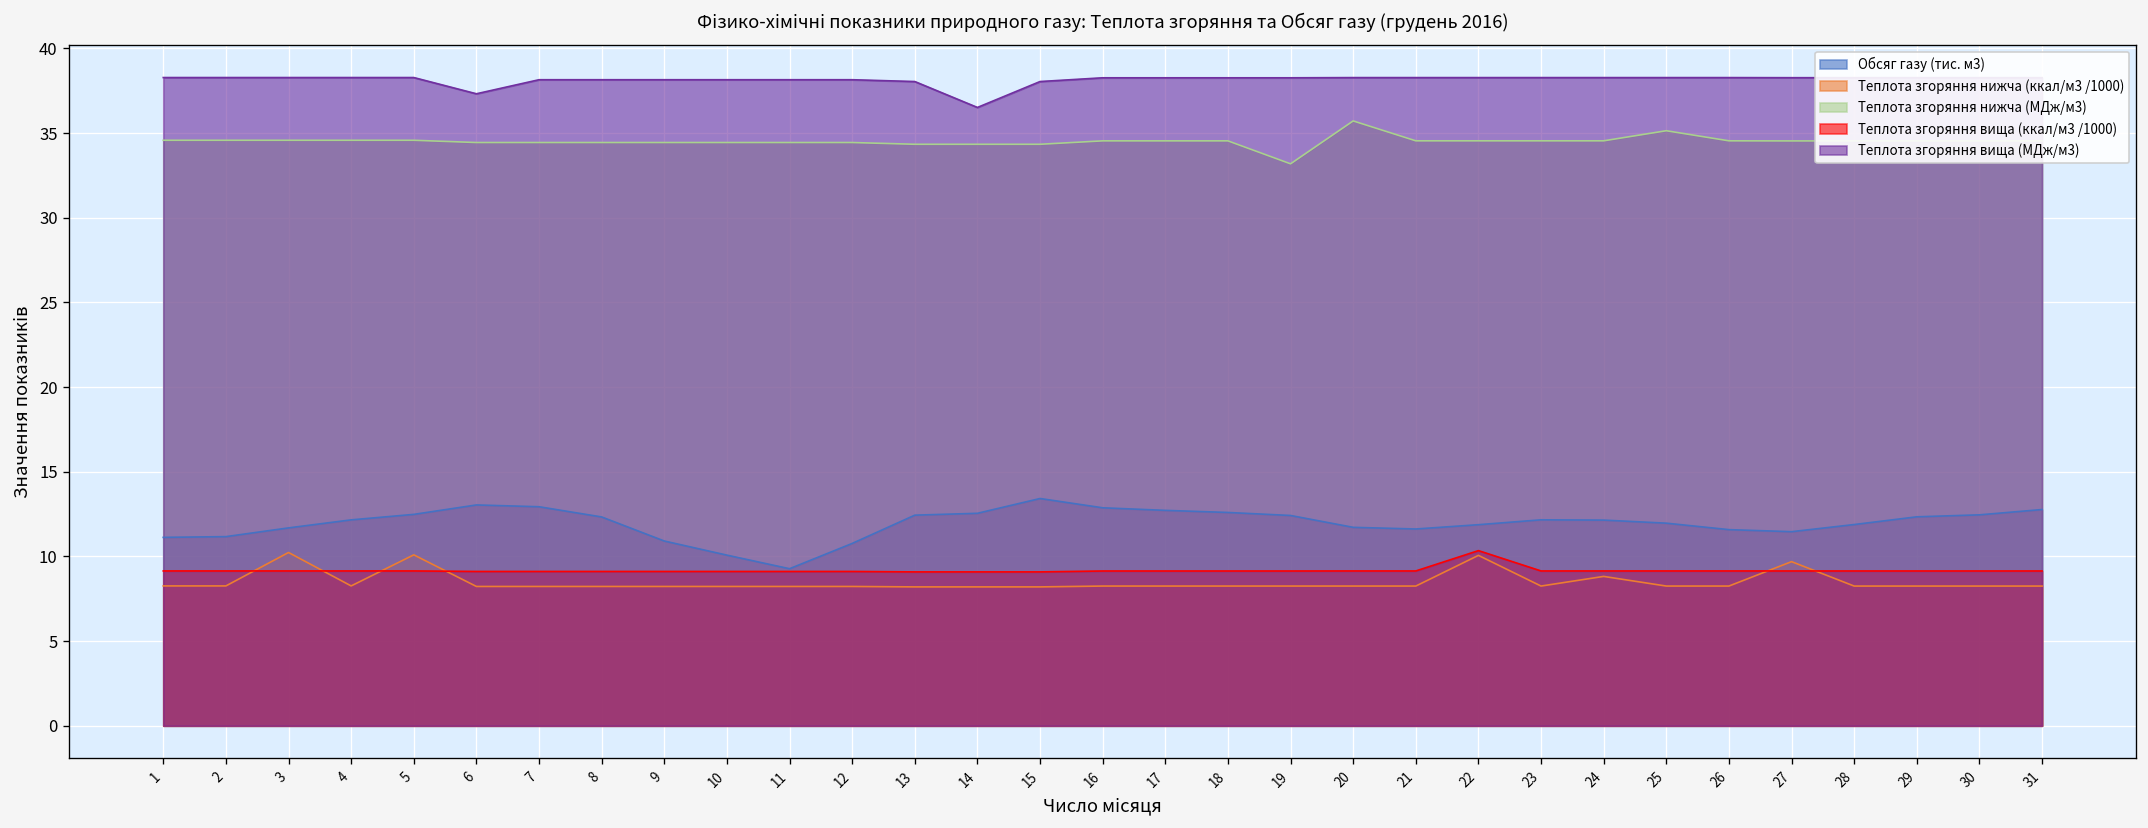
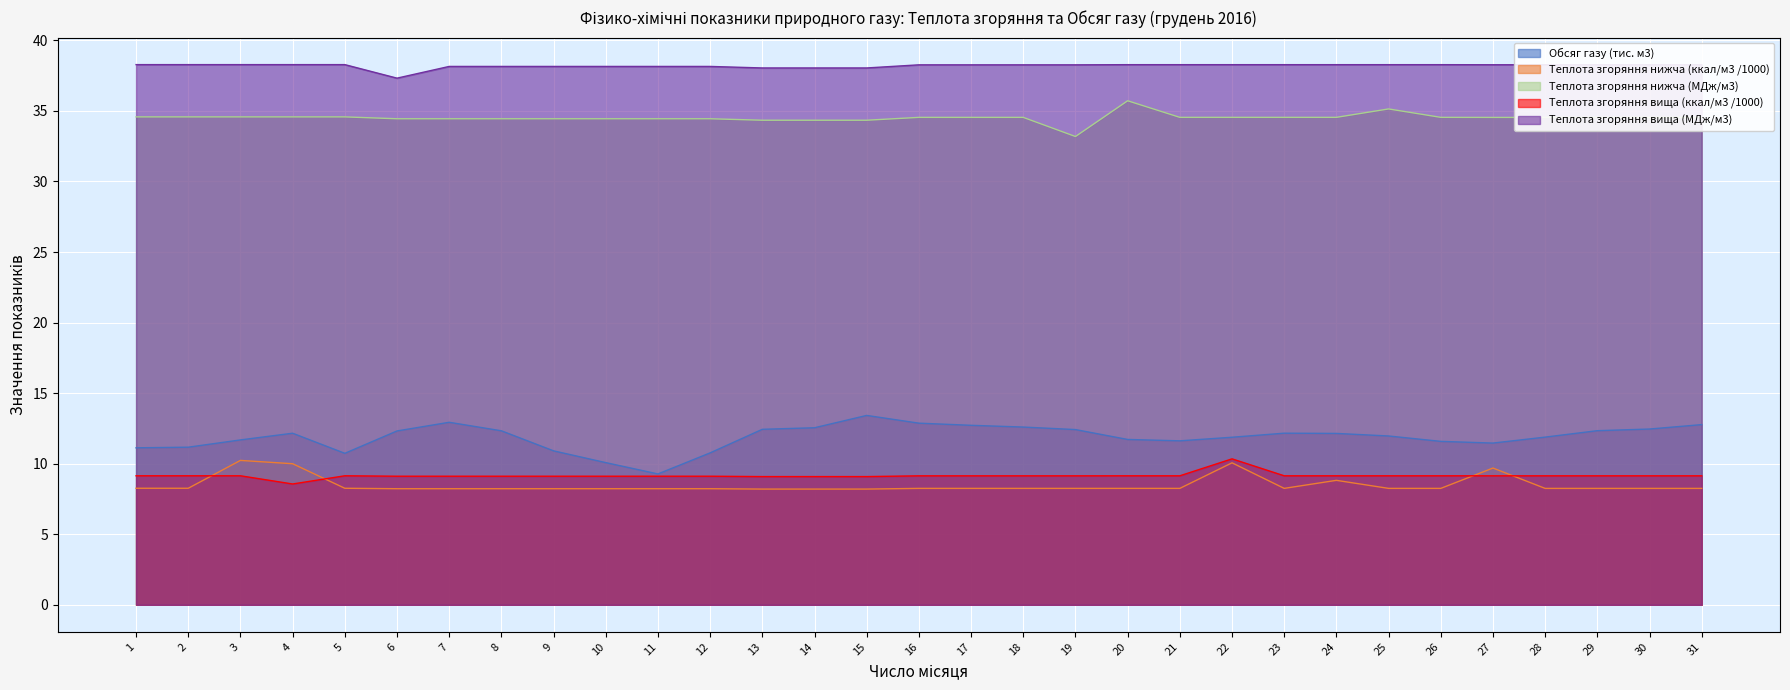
  {
    "Обсяг газу (тис. м3)": {
      "1": 11.1,
      "2": 11.2,
      "3": 11.7,
      "4": 12.2,
-     "5": 12.5,
-     "6": 13.0,
+     "5": 10.7,
+     "6": 12.3,
      "7": 12.9,
      "8": 12.3,
      "9": 10.9,
      "10": 10.1,
      "12": 10.8,
      "13": 12.4,
      "14": 12.5,
      "15": 13.4,
      "16": 12.9,
      "17": 12.7,
      "18": 12.6,
      "19": 12.4,
      "20": 11.7,
      "21": 11.6,
      "22": 11.9,
      "23": 12.2,
      "24": 12.1,
      "25": 12.0,
      "26": 11.6,
      "27": 11.5,
      "28": 11.9,
      "29": 12.3,
      "30": 12.5,
      "31": 12.8
    },
    "Теплота згоряння нижча (ккал/м3 /1000)": {
      "1": 8.3,
      "2": 8.3,
      "3": 10.2,
-     "4": 8.3,
-     "5": 10.1,
+     "4": 10.0,
+     "5": 8.3,
      "6": 8.2,
      "7": 8.2,
      "8": 8.2,
      "9": 8.2,
      "10": 8.2,
      "11": 8.2,
      "12": 8.2,
      "13": 8.2,
      "14": 8.2,
      "15": 8.2,
      "16": 8.3,
      "17": 8.3,
      "18": 8.3,
      "19": 8.3,
      "20": 8.3,
      "21": 8.3,
      "22": 10.1,
      "23": 8.3,
      "24": 8.8,
      "25": 8.3,
      "26": 8.3,
      "27": 9.7,
      "28": 8.2,
      "29": 8.2,
      "30": 8.2,
      "31": 8.2
    },
    "Теплота згоряння нижча (МДж/м3)": {
      "1": 34.6,
      "2": 34.6,
      "3": 34.6,
      "4": 34.6,
      "5": 34.6,
      "6": 34.4,
      "7": 34.4,
      "8": 34.4,
      "9": 34.4,
      "10": 34.4,
      "11": 34.4,
      "12": 34.4,
      "13": 34.3,
      "14": 34.3,
      "15": 34.3,
      "16": 34.5,
      "17": 34.5,
      "18": 34.5,
      "19": 33.2,
      "20": 35.7,
      "21": 34.5,
      "22": 34.5,
      "23": 34.5,
      "24": 34.5,
      "25": 35.1,
      "26": 34.5,
      "27": 34.5
    },
    "Теплота згоряння вища (ккал/м3 /1000)": {
      "1": 9.1,
      "2": 9.1,
      "3": 9.1,
-     "4": 9.1,
+     "4": 8.6,
      "5": 9.1,
      "6": 9.1,
      "7": 9.1,
      "8": 9.1,
      "9": 9.1,
      "10": 9.1,
      "12": 9.1,
      "13": 9.1,
      "14": 9.1,
      "15": 9.1,
      "16": 9.1,
      "17": 9.1,
      "18": 9.1,
      "19": 9.1,
      "20": 9.1,
      "21": 9.1,
      "22": 10.3,
      "23": 9.1,
      "24": 9.1,
      "25": 9.1,
      "26": 9.1,
      "27": 9.1,
      "28": 9.1,
      "29": 9.1,
      "30": 9.1,
      "31": 9.1
    },
    "Теплота згоряння вища (МДж/м3)": {
      "1": 38.3,
      "2": 38.3,
      "3": 38.3,
      "4": 38.3,
      "5": 38.3,
      "6": 37.3,
      "7": 38.2,
      "8": 38.2,
      "9": 38.2,
      "10": 38.2,
      "11": 38.2,
      "12": 38.2,
      "13": 38.0,
-     "14": 36.5,
+     "14": 38.0,
      "15": 38.0,
      "16": 38.3,
      "17": 38.3,
      "18": 38.3,
      "19": 38.3,
      "20": 38.3,
      "21": 38.3,
      "22": 38.3,
      "23": 38.3,
      "24": 38.3,
      "25": 38.3,
      "26": 38.3,
      "27": 38.3
    }
  }
